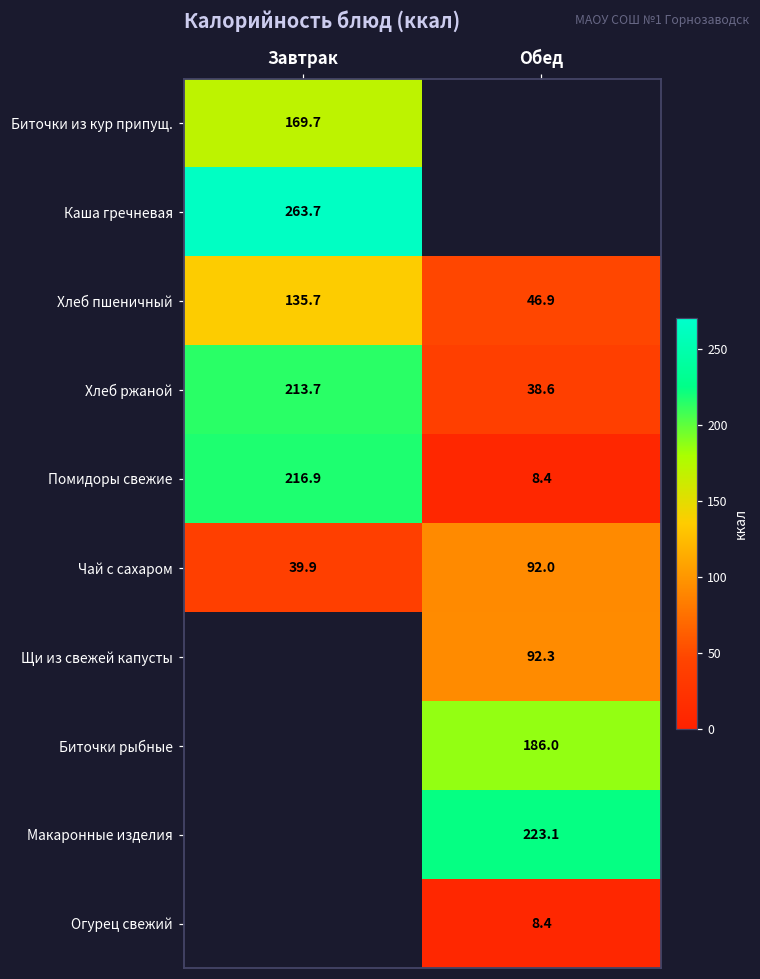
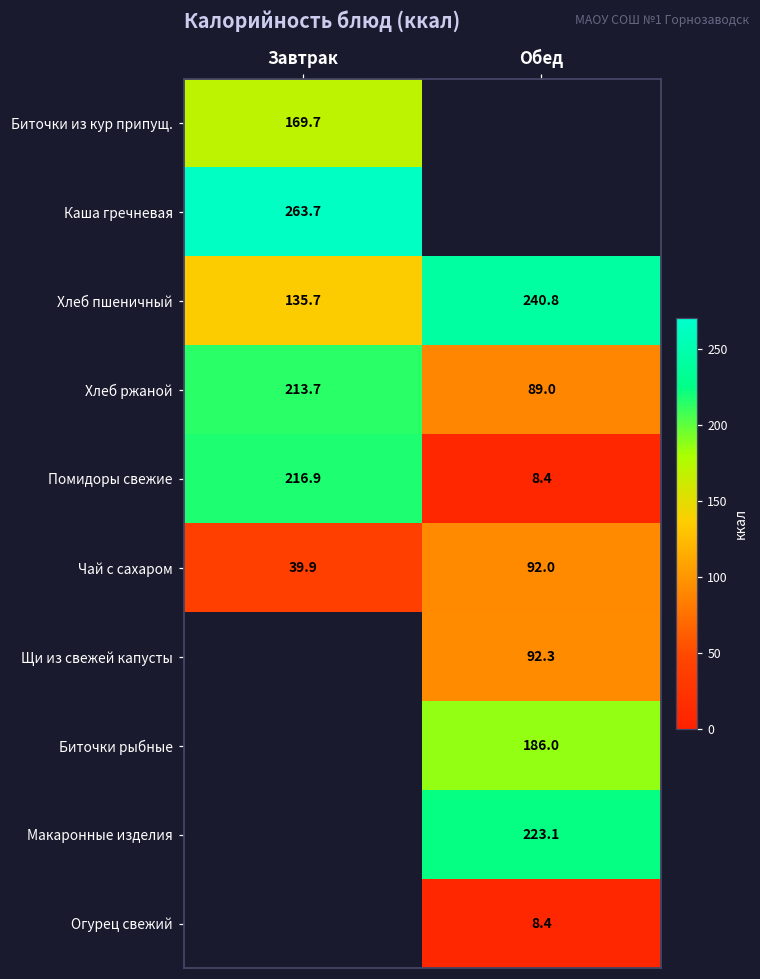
  {
    "Биточки из кур припущ.": {
      "Завтрак": 169.7
    },
    "Каша гречневая": {
      "Завтрак": 263.7
    },
    "Хлеб пшеничный": {
      "Завтрак": 135.7,
-     "Обед": 46.9
+     "Обед": 240.8
    },
    "Хлеб ржаной": {
      "Завтрак": 213.7,
-     "Обед": 38.6
+     "Обед": 89.0
    },
    "Помидоры свежие": {
      "Завтрак": 216.9,
      "Обед": 8.4
    },
    "Чай с сахаром": {
      "Завтрак": 39.9,
      "Обед": 92.0
    },
    "Щи из свежей капусты": {
      "Обед": 92.3
    },
    "Биточки рыбные": {
      "Обед": 186.0
    },
    "Макаронные изделия": {
      "Обед": 223.1
    },
    "Огурец свежий": {
      "Обед": 8.4
    }
  }
